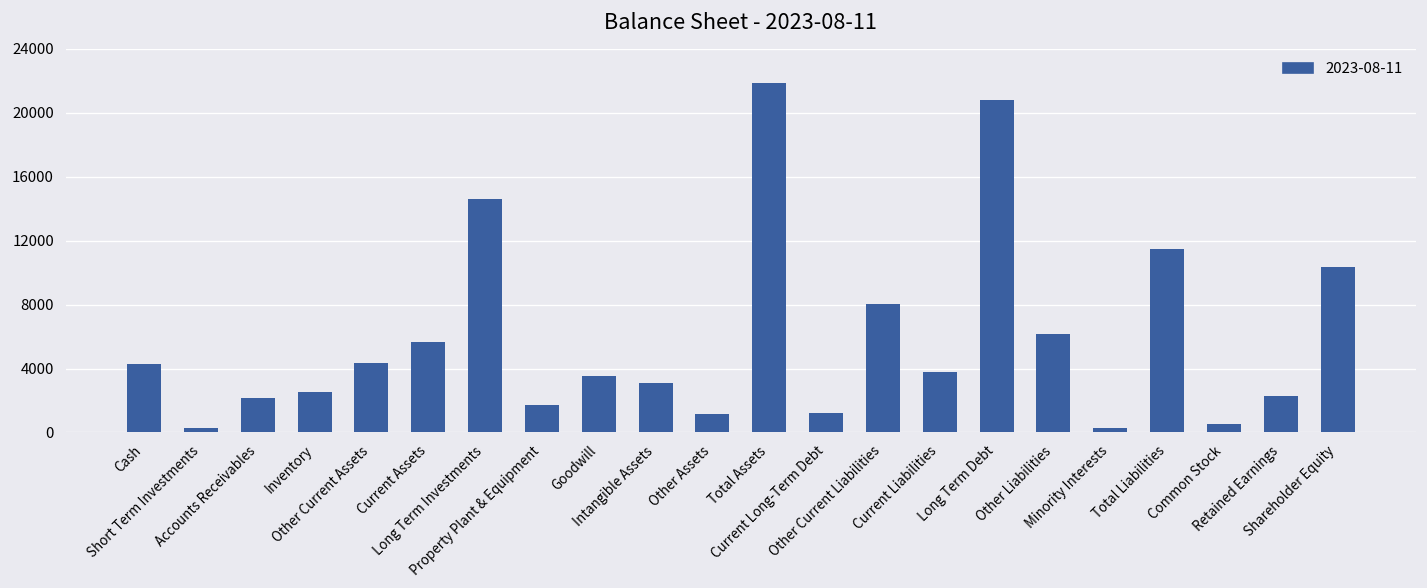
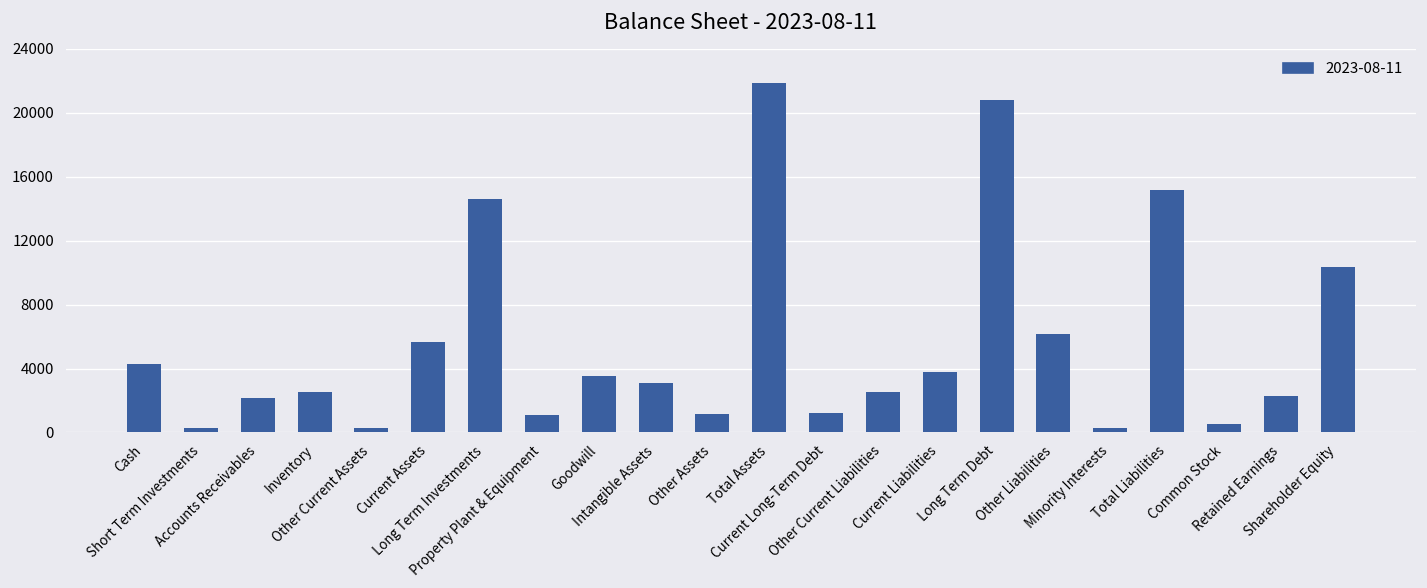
  {
    "Cash": 4300,
    "Short Term Investments": 300,
    "Accounts Receivables": 2200,
    "Inventory": 2600,
-   "Other Current Assets": 4300,
+   "Other Current Assets": 300,
    "Current Assets": 5700,
    "Long Term Investments": 14600,
-   "Property Plant & Equipment": 1700,
+   "Property Plant & Equipment": 1100,
    "Goodwill": 3600,
    "Intangible Assets": 3100,
    "Other Assets": 1200,
    "Total Assets": 21900,
    "Current Long-Term Debt": 1200,
-   "Other Current Liabilities": 8000,
+   "Other Current Liabilities": 2500,
    "Current Liabilities": 3800,
    "Long Term Debt": 20800,
    "Other Liabilities": 6200,
    "Minority Interests": 300,
-   "Total Liabilities": 11500,
+   "Total Liabilities": 15200,
    "Common Stock": 500,
    "Retained Earnings": 2300,
    "Shareholder Equity": 10400
  }
